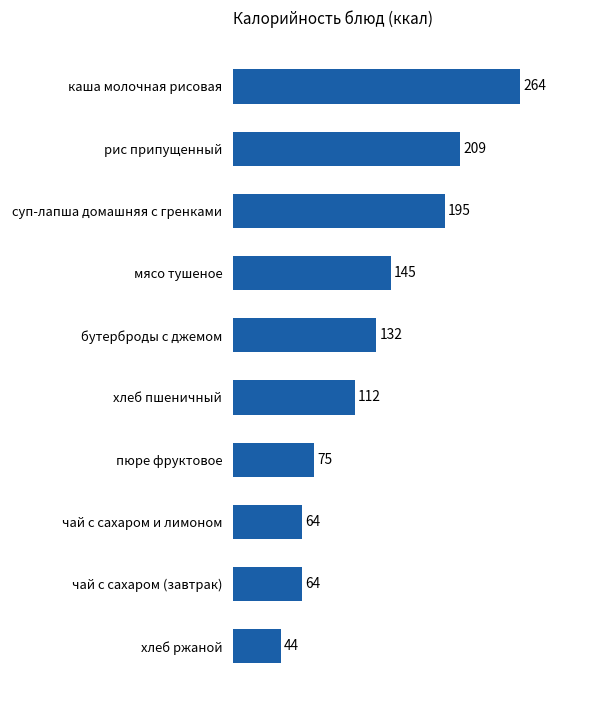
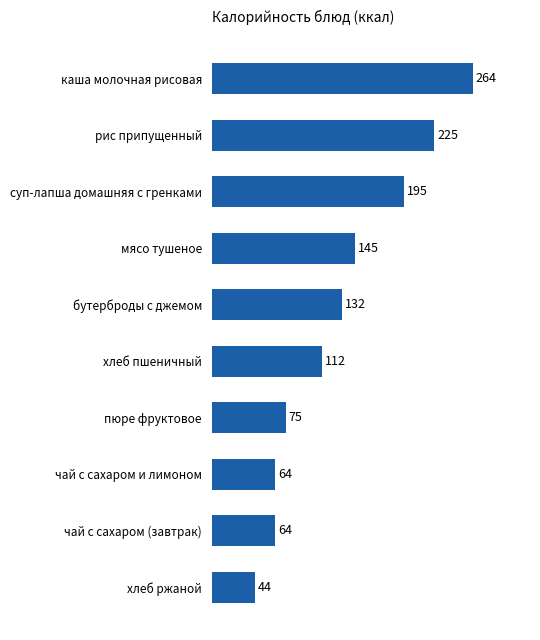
  {
    "каша молочная рисовая": 264,
-   "рис припущенный": 209,
+   "рис припущенный": 225,
    "суп-лапша домашняя с гренками": 195,
    "мясо тушеное": 145,
    "бутерброды с джемом": 132,
    "хлеб пшеничный": 112,
    "пюре фруктовое": 75,
    "чай с сахаром и лимоном": 64,
    "чай с сахаром (завтрак)": 64,
    "хлеб ржаной": 44
  }
